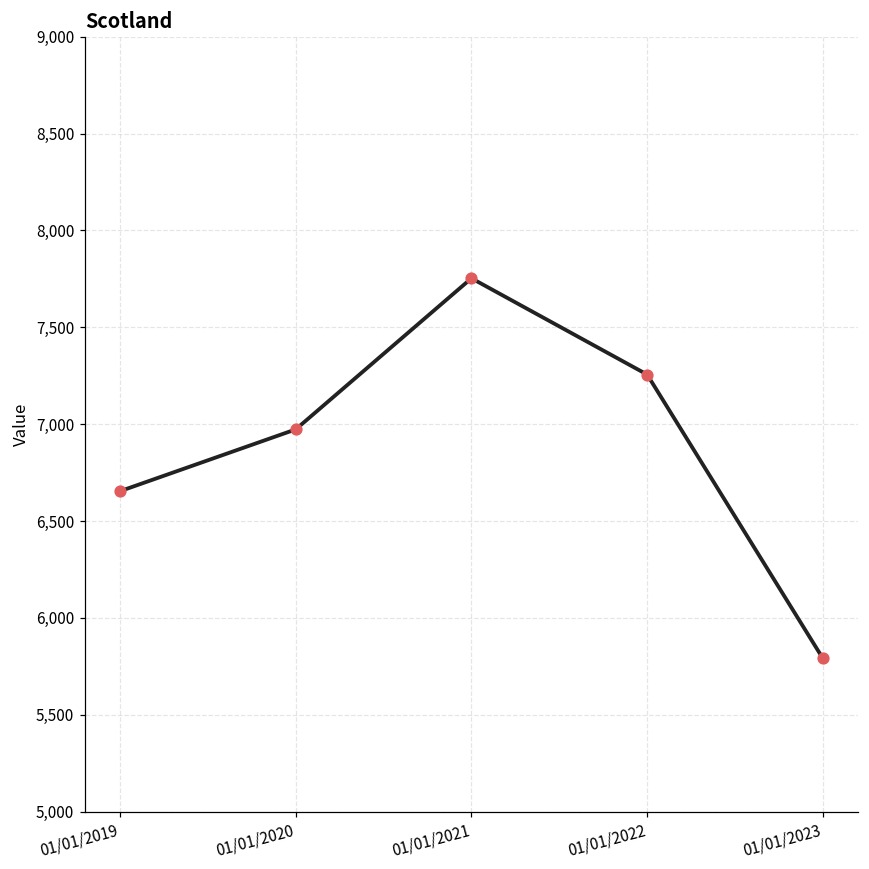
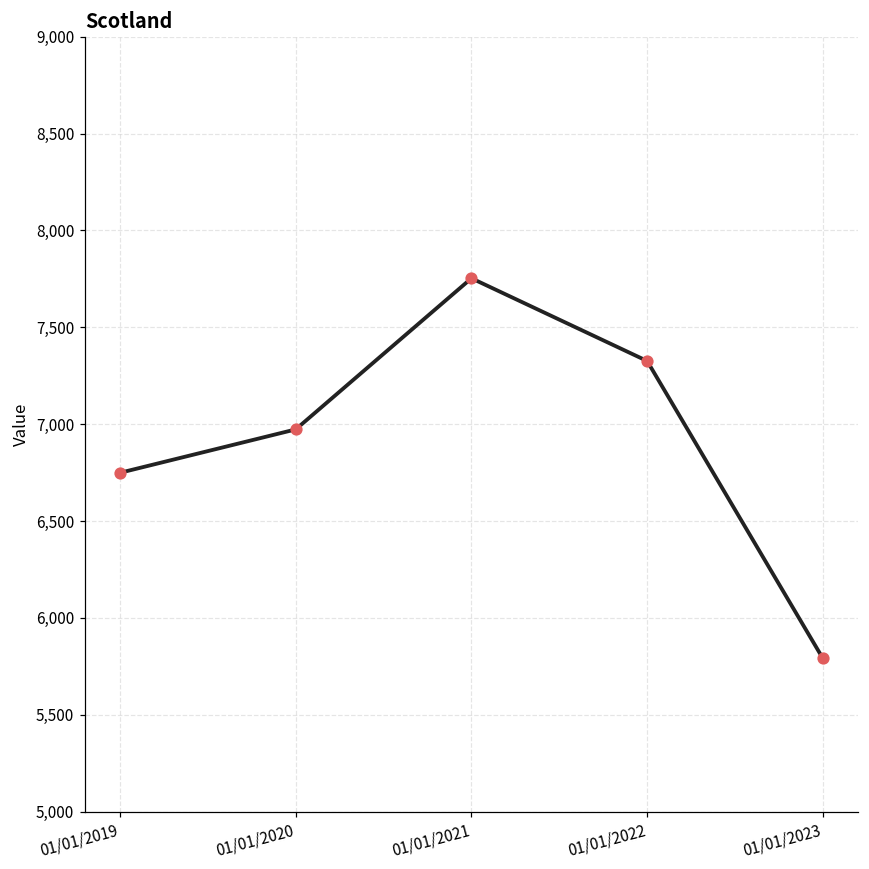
  {
-   "01/01/2019": "6,650",
+   "01/01/2019": "6,750",
    "01/01/2020": "6,970",
    "01/01/2021": "7,750",
-   "01/01/2022": "7,260",
+   "01/01/2022": "7,330",
    "01/01/2023": "5,790"
  }
